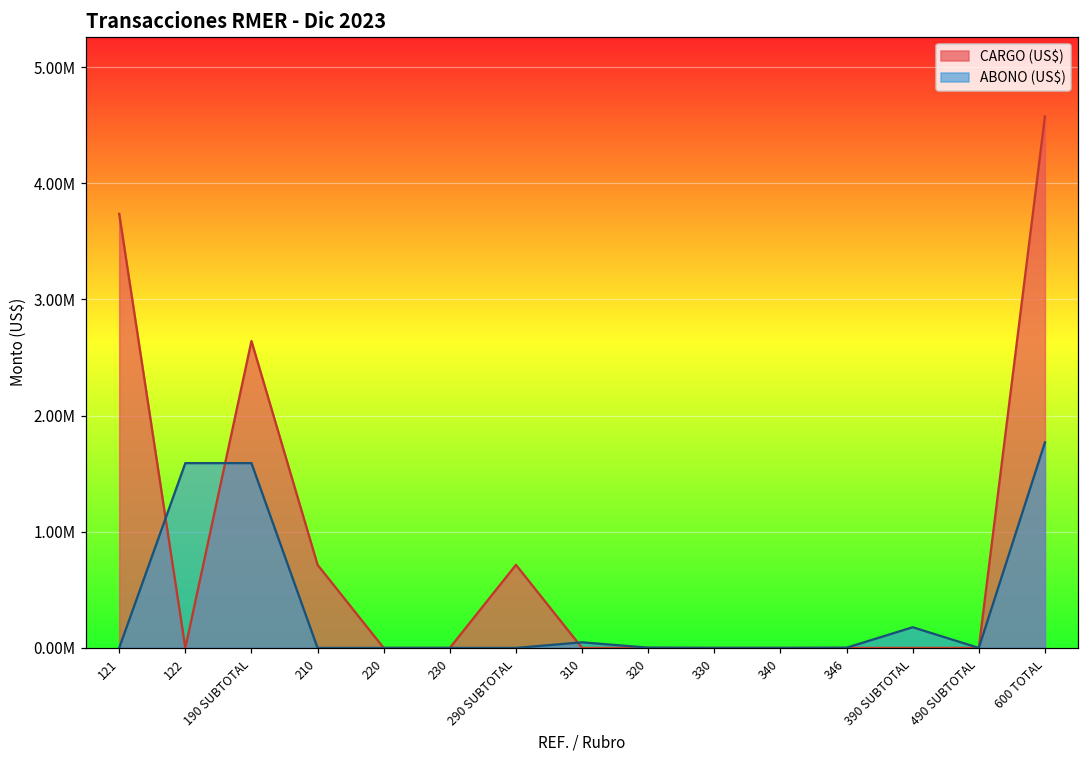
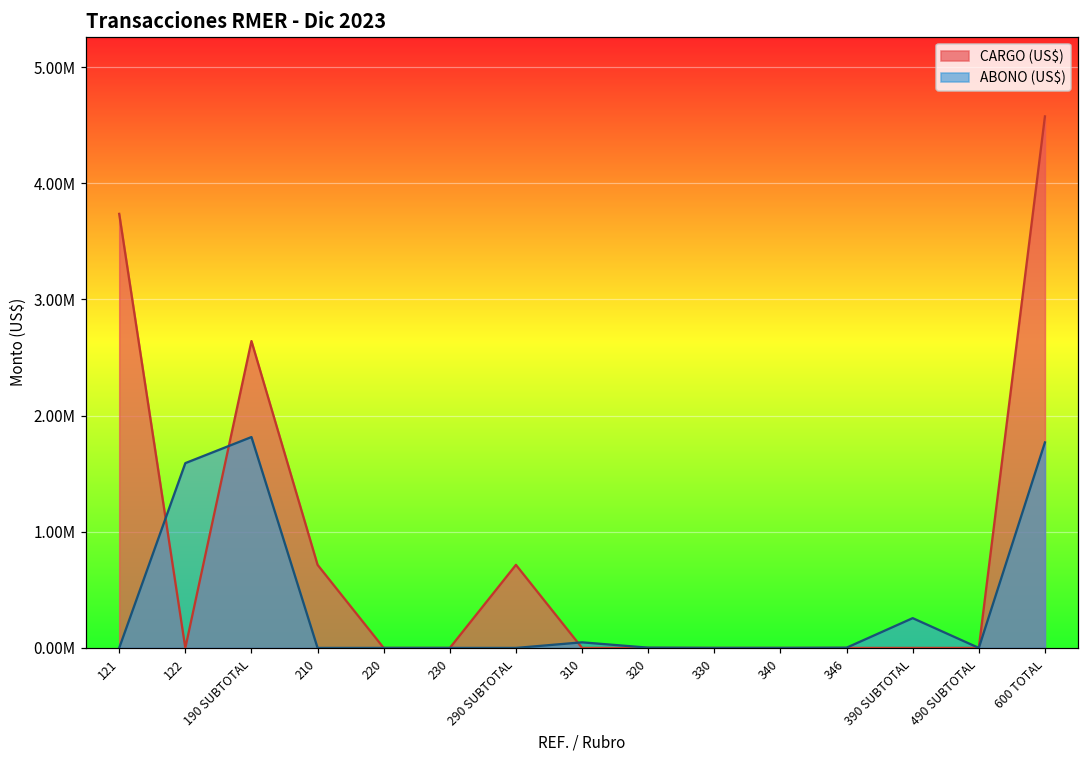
  {
    "CARGO (US$)": {
      "121": 3740000,
      "122": 0,
      "190 SUBTOTAL": 2640000,
      "210": 720000,
      "290 SUBTOTAL": 720000,
      "310": 0,
      "390 SUBTOTAL": 0,
      "600 TOTAL": 4580000
    },
    "ABONO (US$)": {
      "121": 0,
      "122": 1590000,
-     "190 SUBTOTAL": 1590000,
+     "190 SUBTOTAL": 1820000,
      "210": 0,
      "290 SUBTOTAL": 0,
      "310": 50000,
-     "390 SUBTOTAL": 180000,
+     "390 SUBTOTAL": 260000,
      "600 TOTAL": 1770000
    }
  }
